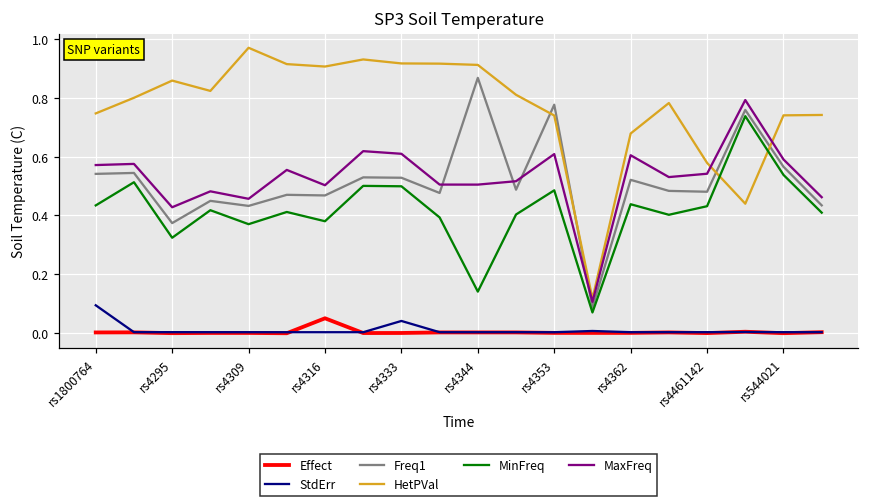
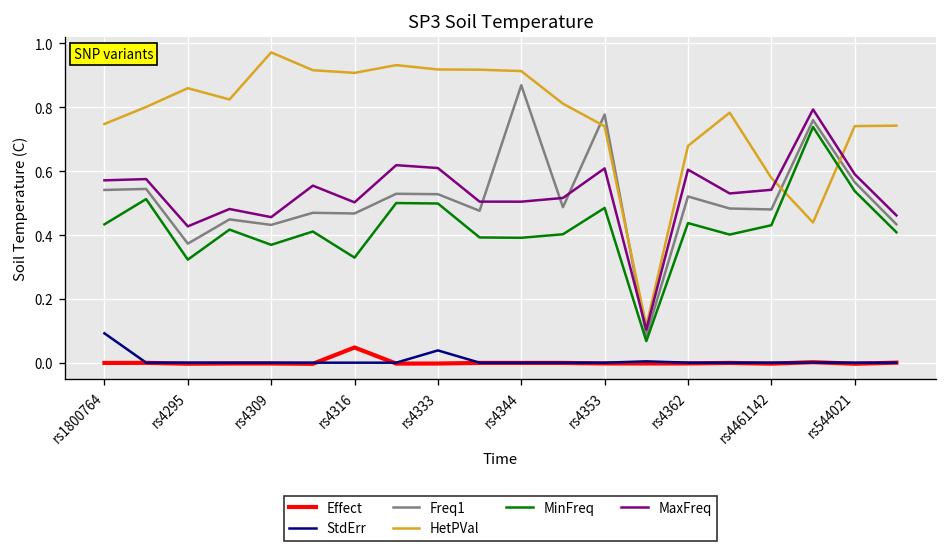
  {
    "Effect": {
      "rs1800764": 0.00,
      "rs4316": 0.05,
      "rs4333": 0.00
    },
    "StdErr": {
      "rs1800764": 0.09,
      "rs4316": 0.00,
      "rs4333": 0.04
    },
    "Freq1": {
      "rs1800764": 0.54,
      "rs4295": 0.37,
      "rs4309": 0.43,
      "rs4316": 0.47,
      "rs4333": 0.53,
      "rs4344": 0.87,
      "rs4353": 0.78,
      "rs4362": 0.52,
      "rs4461142": 0.48,
      "rs544021": 0.57
    },
    "HetPVal": {
      "rs1800764": 0.75,
      "rs4295": 0.86,
      "rs4309": 0.97,
      "rs4316": 0.91,
      "rs4333": 0.92,
      "rs4344": 0.91,
      "rs4353": 0.74,
      "rs4362": 0.68,
      "rs4461142": 0.58,
      "rs544021": 0.74
    },
    "MinFreq": {
      "rs1800764": 0.43,
      "rs4295": 0.32,
      "rs4309": 0.37,
-     "rs4316": 0.38,
+     "rs4316": 0.33,
      "rs4333": 0.50,
-     "rs4344": 0.14,
+     "rs4344": 0.39,
      "rs4353": 0.49,
      "rs4362": 0.44,
      "rs4461142": 0.43,
      "rs544021": 0.54
    },
    "MaxFreq": {
      "rs1800764": 0.57,
      "rs4295": 0.43,
      "rs4309": 0.46,
      "rs4316": 0.50,
      "rs4333": 0.61,
      "rs4344": 0.50,
      "rs4353": 0.61,
      "rs4362": 0.61,
      "rs4461142": 0.54,
      "rs544021": 0.59
    }
  }
